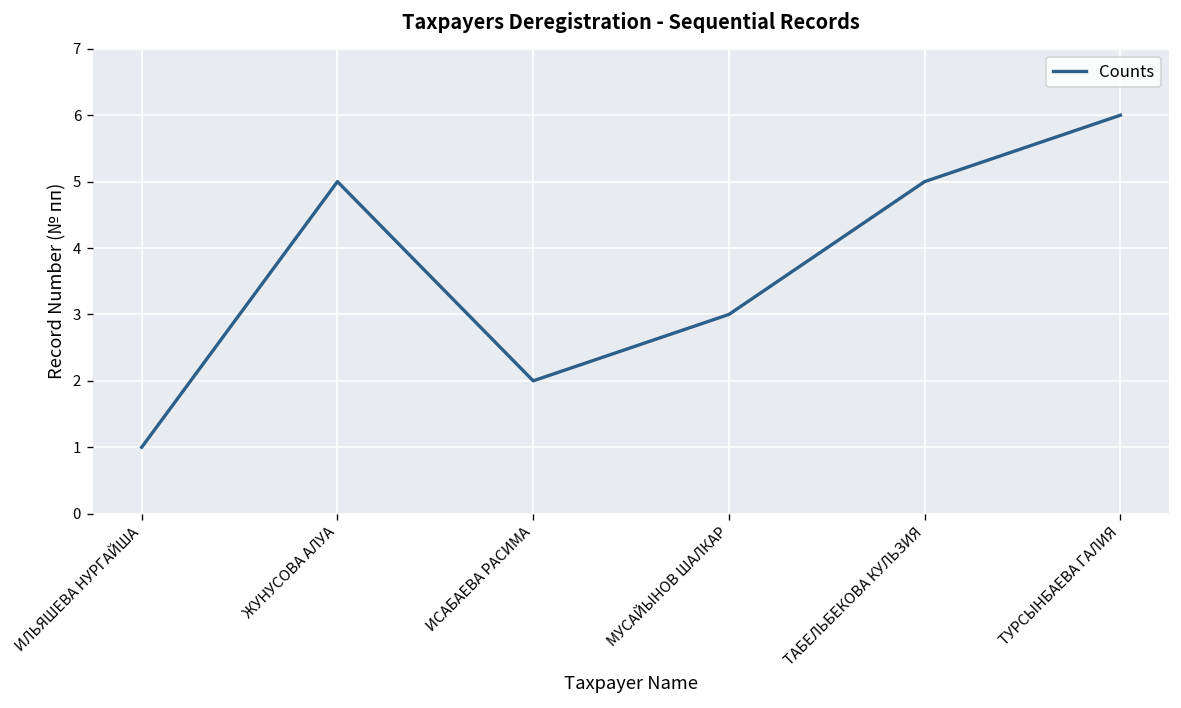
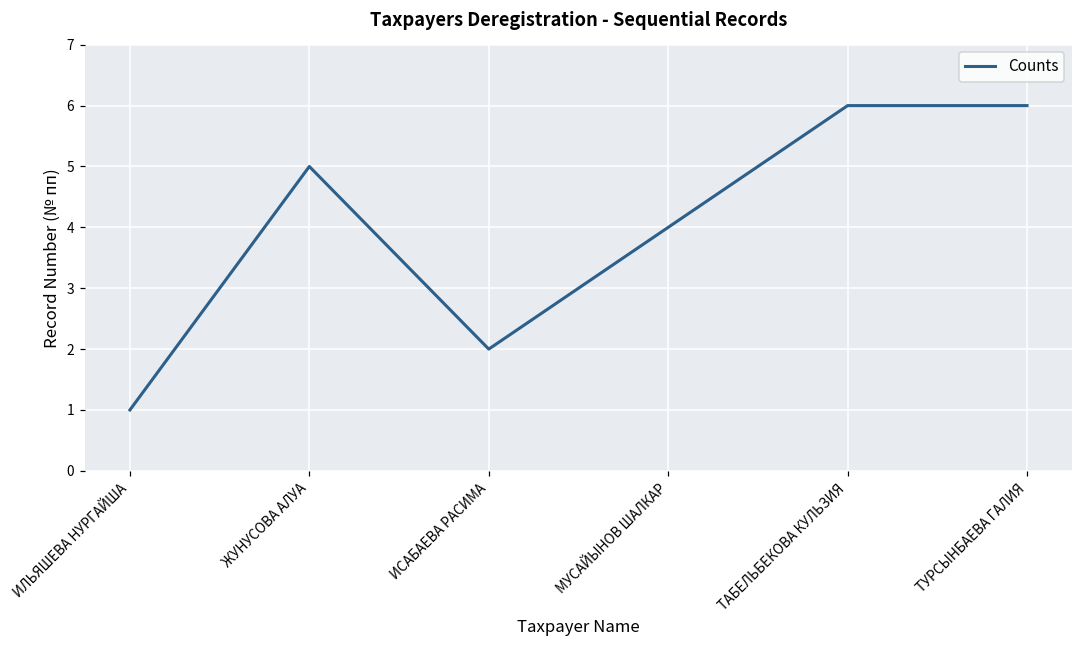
  {
    "ИЛЬЯШЕВА НУРГАЙША": 1,
    "ЖУНУСОВА АЛУА": 5,
    "ИСАБАЕВА РАСИМА": 2,
-   "МУСАЙЫНОВ ШАЛКАР": 3,
-   "ТАБЕЛЬБЕКОВА КУЛЬЗИЯ": 5,
+   "МУСАЙЫНОВ ШАЛКАР": 4,
+   "ТАБЕЛЬБЕКОВА КУЛЬЗИЯ": 6,
    "ТУРСЫНБАЕВА ГАЛИЯ": 6
  }
